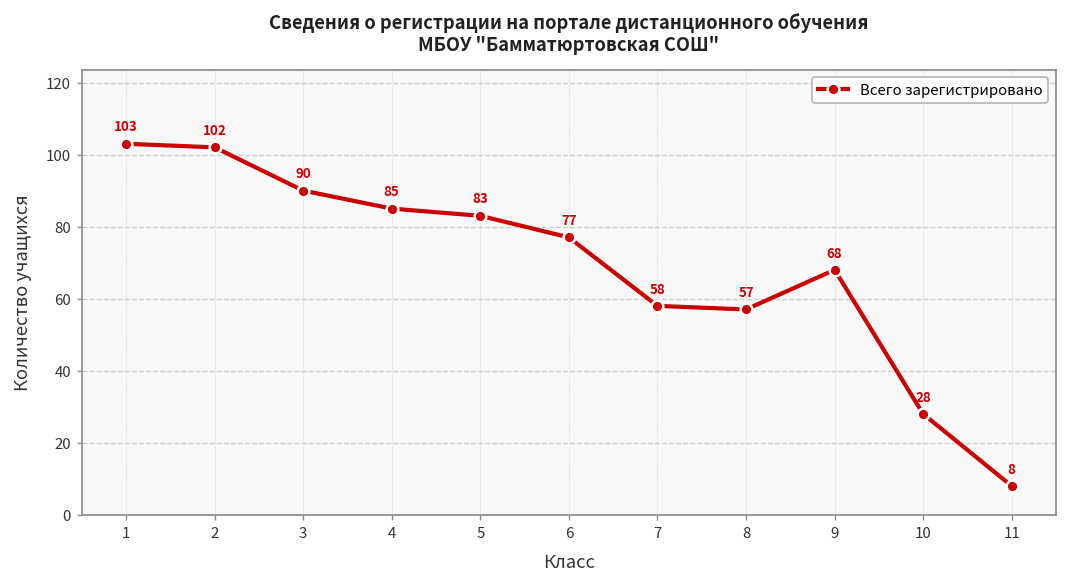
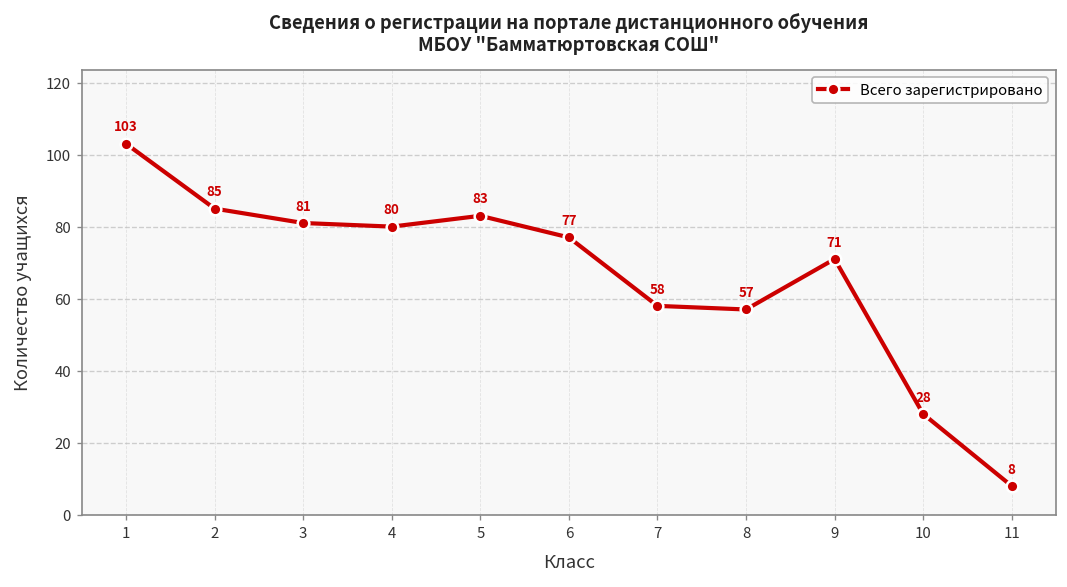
  {
    "1": 103,
-   "2": 102,
-   "3": 90,
-   "4": 85,
+   "2": 85,
+   "3": 81,
+   "4": 80,
    "5": 83,
    "6": 77,
    "7": 58,
    "8": 57,
-   "9": 68,
+   "9": 71,
    "10": 28,
    "11": 8
  }
